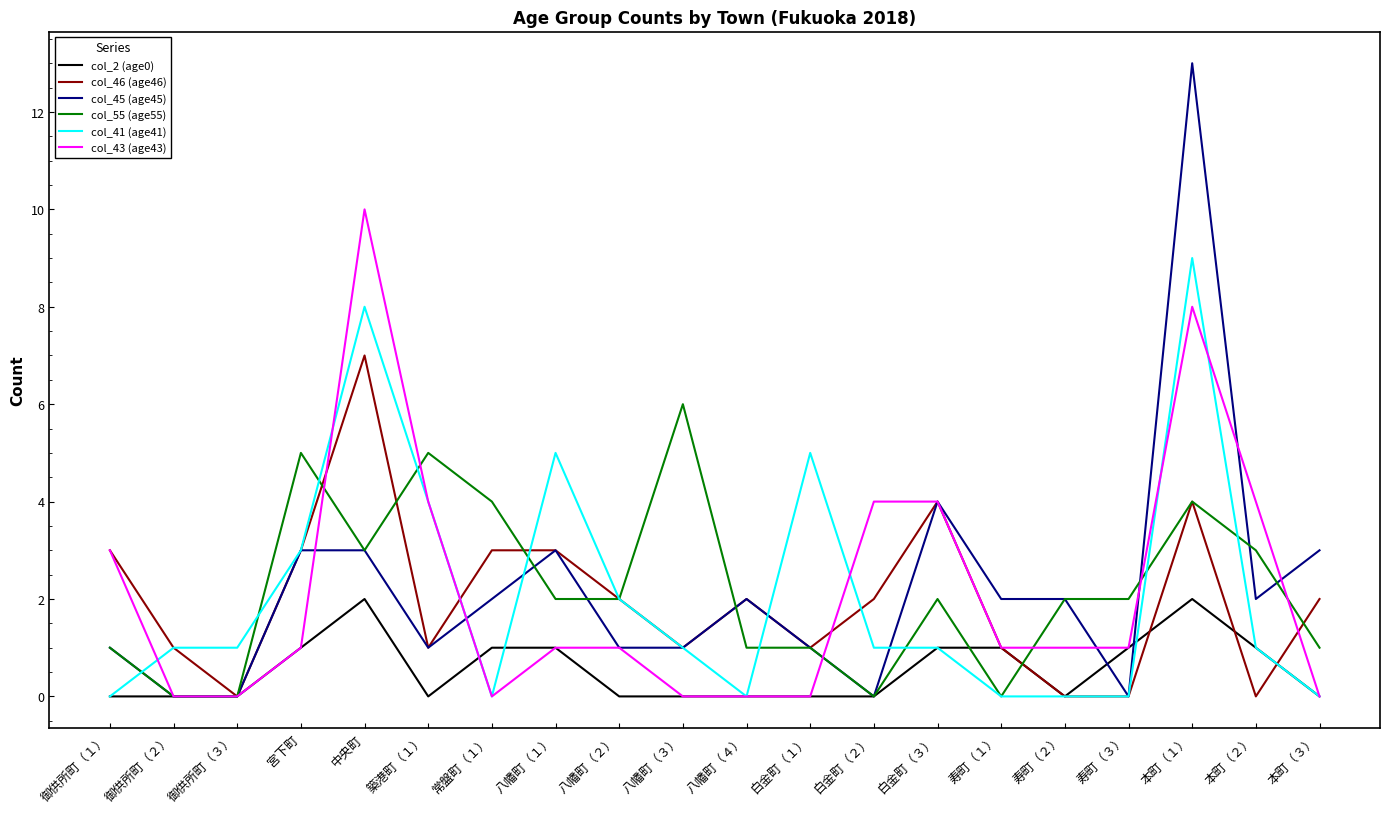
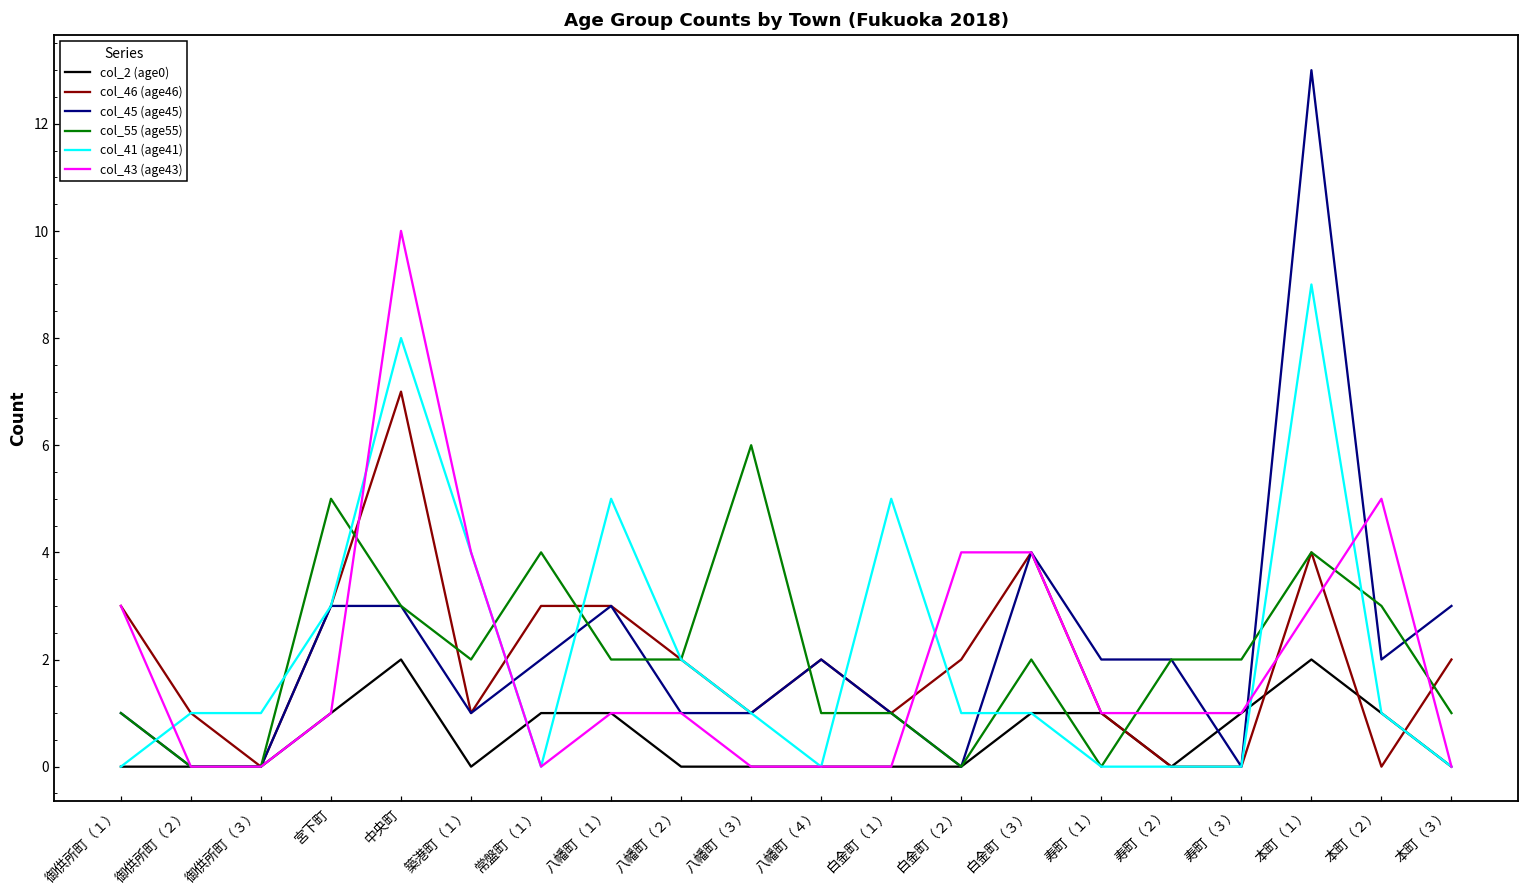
  {
    "col_2 (age0)": {
      "中央町": 2,
      "築港町（１）": 0,
      "常盤町（１）": 1,
      "八幡町（２）": 0,
      "本町（１）": 2
    },
    "col_46 (age46)": {
      "中央町": 7,
      "常盤町（１）": 3,
      "白金町（２）": 2,
      "本町（２）": 0,
      "本町（３）": 2
    },
    "col_45 (age45)": {
      "常盤町（１）": 2,
      "寿町（１）": 2,
      "本町（１）": 13,
      "本町（２）": 2,
      "本町（３）": 3
    },
    "col_55 (age55)": {
      "宮下町": 5,
-     "築港町（１）": 5,
+     "築港町（１）": 2,
      "常盤町（１）": 4,
      "八幡町（１）": 2,
      "八幡町（３）": 6,
      "八幡町（４）": 1,
      "白金町（３）": 2,
      "寿町（３）": 2,
      "本町（２）": 3,
      "本町（３）": 1
    },
    "col_41 (age41)": {
      "御供所町（３）": 1,
      "中央町": 8,
      "八幡町（１）": 5,
      "白金町（１）": 5,
      "白金町（２）": 1,
      "本町（１）": 9
    },
    "col_43 (age43)": {
      "中央町": 10,
      "白金町（２）": 4,
      "寿町（２）": 1,
-     "本町（１）": 8,
-     "本町（２）": 4
+     "本町（１）": 3,
+     "本町（２）": 5
    }
  }
